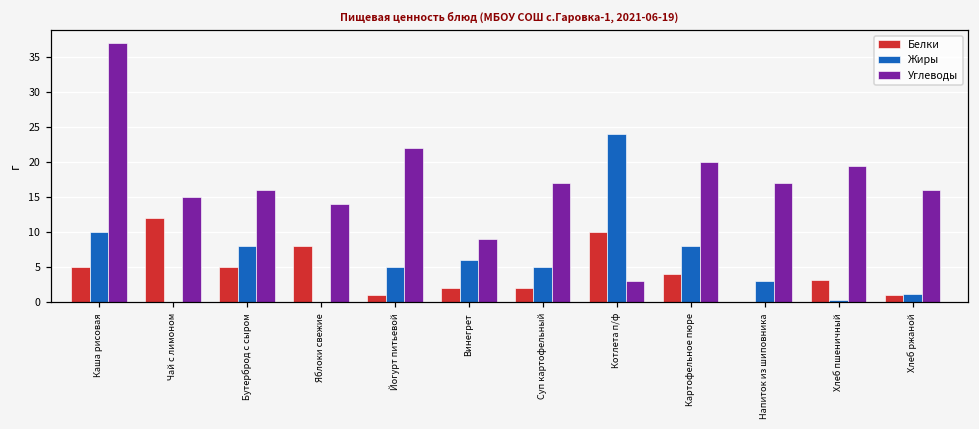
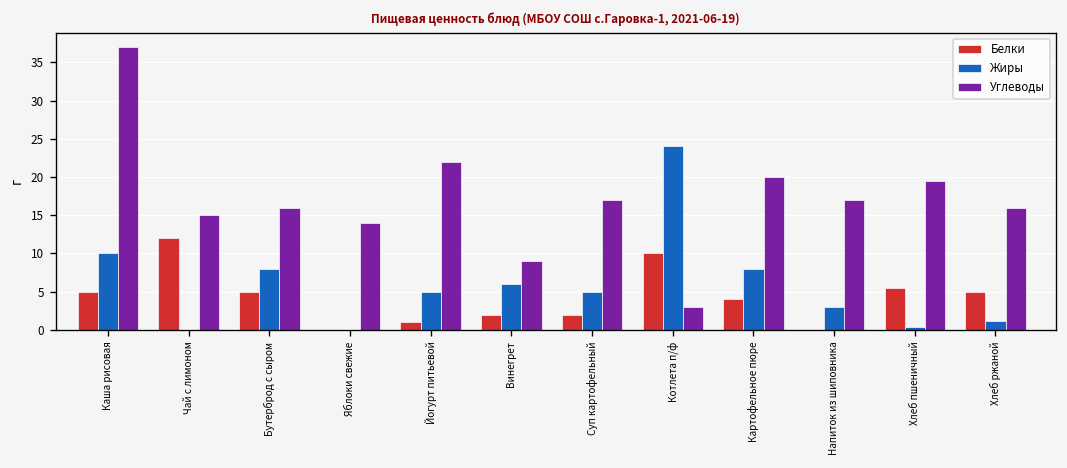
  {
    "Белки": {
      "Каша рисовая": 5,
      "Чай с лимоном": 12,
      "Бутерброд с сыром": 5,
-     "Яблоки свежие": 8,
+     "Яблоки свежие": 0,
      "Йогурт питьевой": 1,
      "Винегрет": 2,
      "Суп картофельный": 2,
      "Котлета п/ф": 10,
      "Картофельное пюре": 4,
      "Напиток из шиповника": 0,
-     "Хлеб пшеничный": 3,
-     "Хлеб ржаной": 1
+     "Хлеб пшеничный": 5,
+     "Хлеб ржаной": 5
    },
    "Жиры": {
      "Каша рисовая": 10,
      "Чай с лимоном": 0,
      "Бутерброд с сыром": 8,
      "Яблоки свежие": 0,
      "Йогурт питьевой": 5,
      "Винегрет": 6,
      "Суп картофельный": 5,
      "Котлета п/ф": 24,
      "Картофельное пюре": 8,
      "Напиток из шиповника": 3,
      "Хлеб пшеничный": 0,
      "Хлеб ржаной": 1
    },
    "Углеводы": {
      "Каша рисовая": 37,
      "Чай с лимоном": 15,
      "Бутерброд с сыром": 16,
      "Яблоки свежие": 14,
      "Йогурт питьевой": 22,
      "Винегрет": 9,
      "Суп картофельный": 17,
      "Котлета п/ф": 3,
      "Картофельное пюре": 20,
      "Напиток из шиповника": 17,
      "Хлеб пшеничный": 20,
      "Хлеб ржаной": 16
    }
  }
